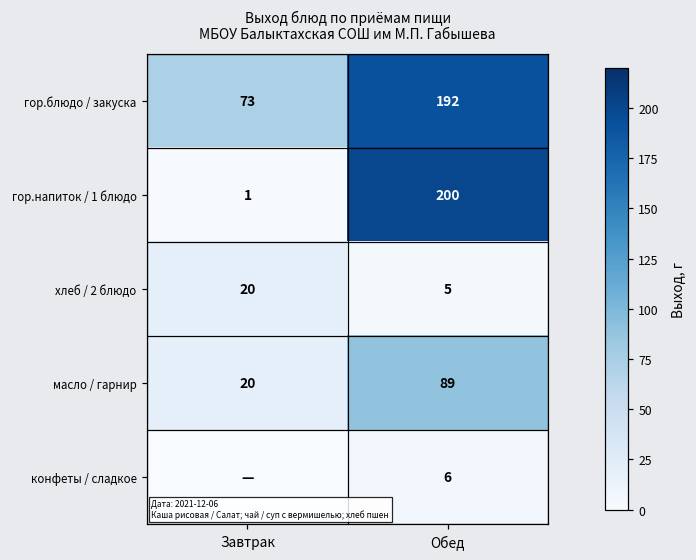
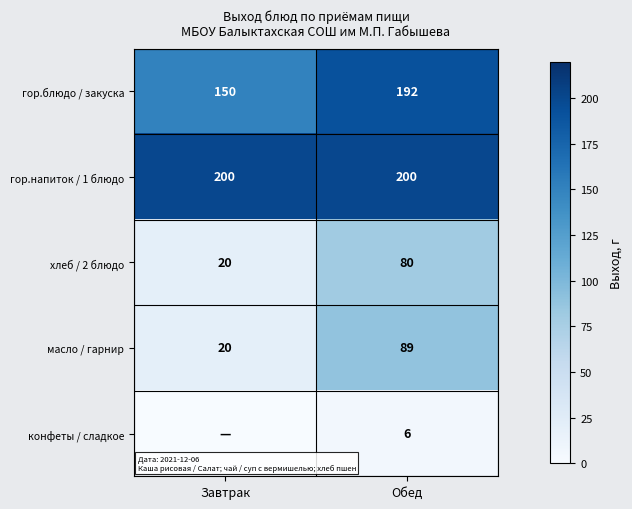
  {
    "гор.блюдо / закуска": {
-     "Завтрак": 73,
+     "Завтрак": 150,
      "Обед": 192
    },
    "гор.напиток / 1 блюдо": {
-     "Завтрак": 1,
+     "Завтрак": 200,
      "Обед": 200
    },
    "хлеб / 2 блюдо": {
      "Завтрак": 20,
-     "Обед": 5
+     "Обед": 80
    },
    "масло / гарнир": {
      "Завтрак": 20,
      "Обед": 89
    },
    "конфеты / сладкое": {
      "Обед": 6
    }
  }
